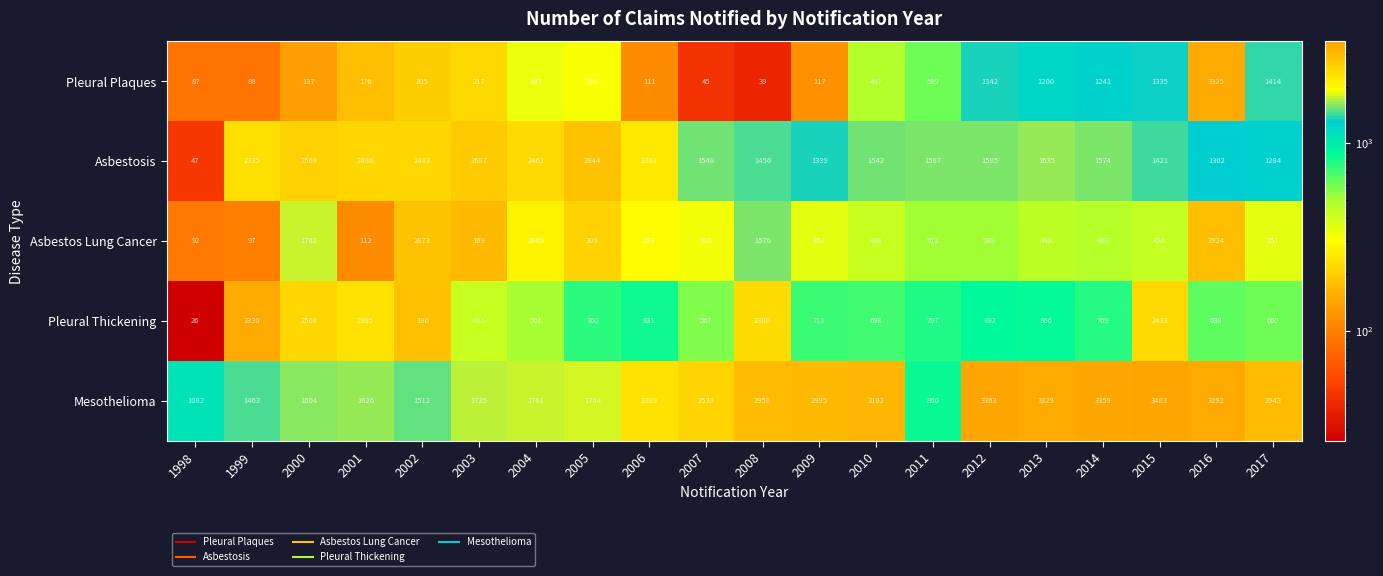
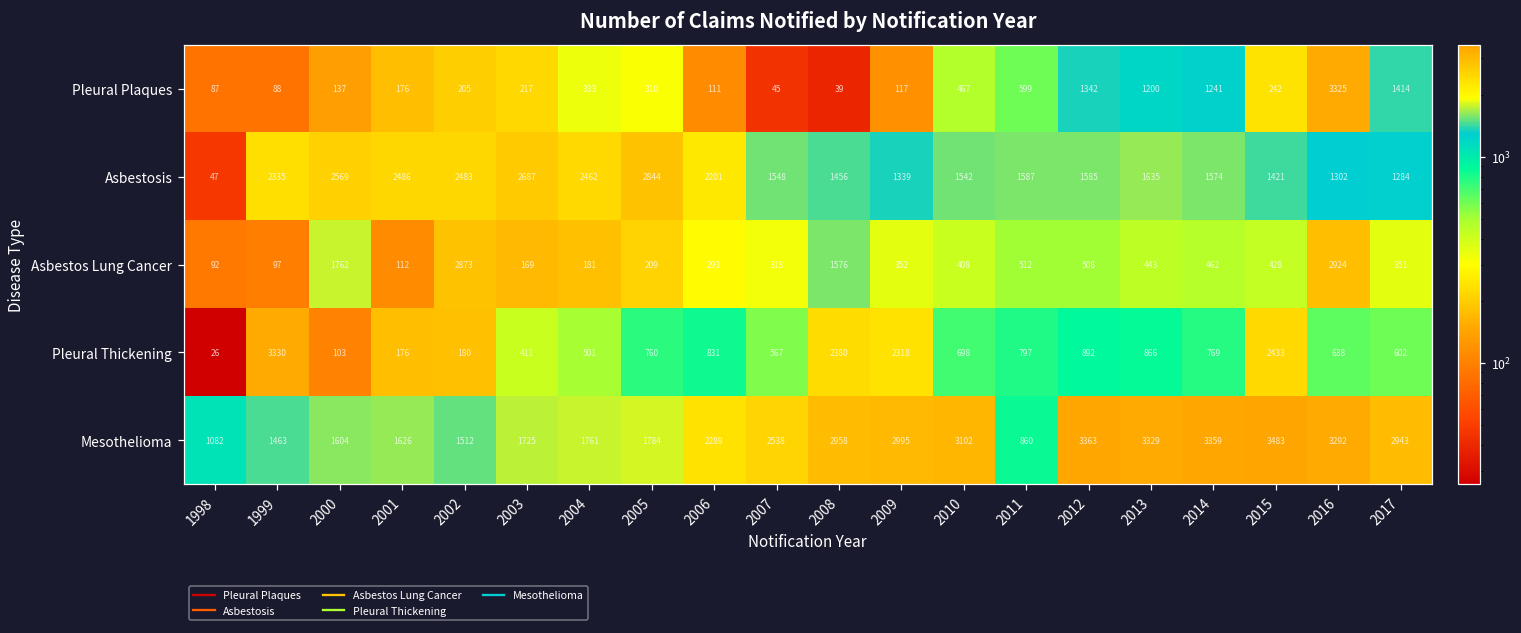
  {
    "Pleural Plaques": {
      "1998": 87,
      "1999": 88,
      "2000": 137,
      "2001": 176,
      "2002": 205,
      "2003": 217,
      "2004": 333,
      "2005": 310,
      "2006": 111,
      "2007": 45,
      "2008": 39,
      "2009": 117,
      "2010": 467,
      "2011": 599,
      "2012": 1342,
      "2013": 1200,
      "2014": 1241,
-     "2015": 1335,
+     "2015": 242,
      "2016": 3325,
      "2017": 1414
    },
    "Asbestosis": {
      "1998": 47,
      "1999": 2335,
      "2000": 2569,
      "2001": 2486,
      "2002": 2483,
      "2003": 2687,
      "2004": 2462,
      "2005": 2844,
      "2006": 2201,
      "2007": 1548,
      "2008": 1456,
      "2009": 1339,
      "2010": 1542,
      "2011": 1587,
      "2012": 1585,
      "2013": 1635,
      "2014": 1574,
      "2015": 1421,
      "2016": 1302,
      "2017": 1284
    },
    "Asbestos Lung Cancer": {
      "1998": 92,
      "1999": 97,
      "2000": 1762,
      "2001": 112,
      "2002": 2873,
      "2003": 169,
-     "2004": 2069,
+     "2004": 181,
      "2005": 209,
      "2006": 293,
      "2007": 318,
      "2008": 1576,
      "2009": 352,
      "2010": 408,
      "2011": 512,
      "2012": 508,
      "2013": 443,
      "2014": 462,
      "2015": 428,
      "2016": 2924,
      "2017": 351
    },
    "Pleural Thickening": {
      "1998": 26,
      "1999": 3330,
-     "2000": 2508,
-     "2001": 2305,
+     "2000": 103,
+     "2001": 176,
      "2002": 180,
      "2003": 411,
      "2004": 501,
      "2005": 760,
      "2006": 831,
      "2007": 567,
      "2008": 2380,
-     "2009": 712,
+     "2009": 2318,
      "2010": 698,
      "2011": 797,
      "2012": 892,
      "2013": 866,
      "2014": 769,
      "2015": 2433,
      "2016": 638,
      "2017": 602
    },
    "Mesothelioma": {
      "1998": 1082,
      "1999": 1463,
      "2000": 1604,
      "2001": 1626,
      "2002": 1512,
      "2003": 1725,
      "2004": 1761,
      "2005": 1784,
      "2006": 2289,
      "2007": 2538,
      "2008": 2958,
      "2009": 2995,
      "2010": 3102,
      "2011": 860,
      "2012": 3363,
      "2013": 3329,
      "2014": 3359,
      "2015": 3483,
      "2016": 3292,
      "2017": 2943
    }
  }
